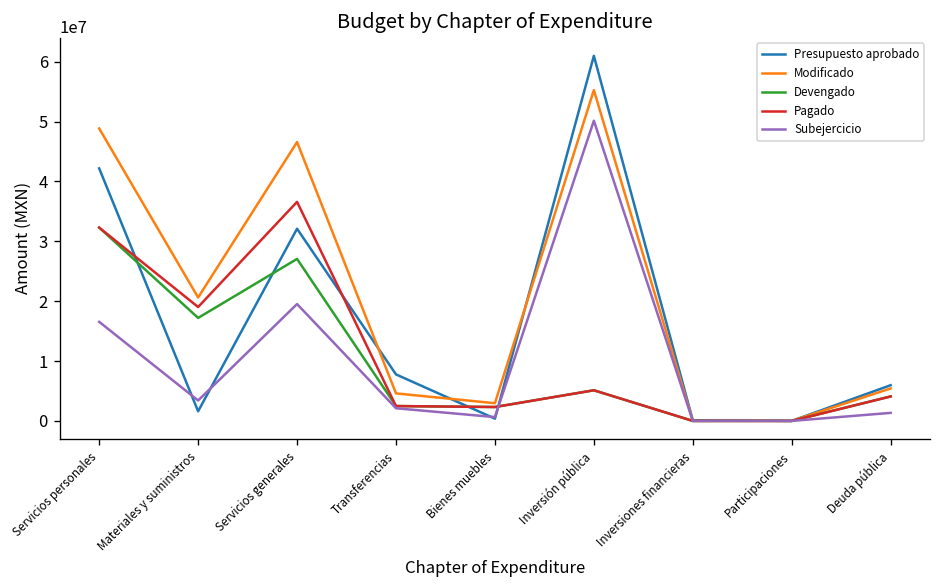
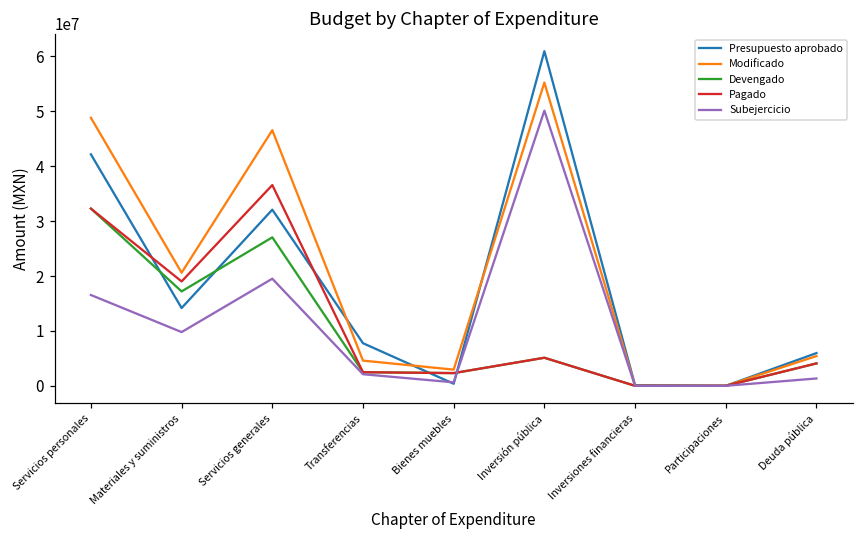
  {
    "Presupuesto aprobado": {
      "Servicios personales": 42000000,
-     "Materiales y suministros": 2000000,
+     "Materiales y suministros": 14000000,
      "Servicios generales": 32000000,
      "Transferencias": 8000000,
      "Inversión pública": 61000000,
      "Deuda pública": 6000000
    },
    "Modificado": {
      "Servicios personales": 49000000,
      "Materiales y suministros": 21000000,
      "Servicios generales": 47000000,
      "Transferencias": 5000000,
      "Bienes muebles": 3000000,
      "Inversión pública": 55000000,
      "Deuda pública": 5000000
    },
    "Devengado": {
      "Materiales y suministros": 17000000,
      "Servicios generales": 27000000
    },
    "Pagado": {
      "Materiales y suministros": 19000000,
      "Servicios generales": 37000000
    },
    "Subejercicio": {
      "Servicios personales": 17000000,
-     "Materiales y suministros": 3000000,
+     "Materiales y suministros": 10000000,
      "Servicios generales": 20000000,
      "Inversión pública": 50000000,
      "Deuda pública": 1000000
    }
  }
